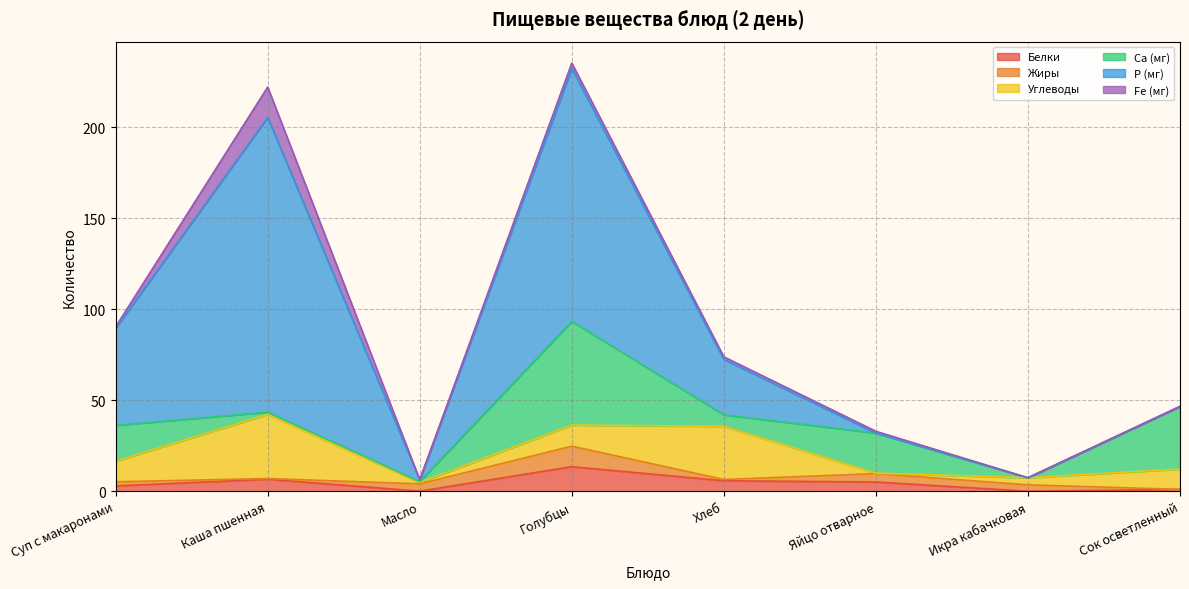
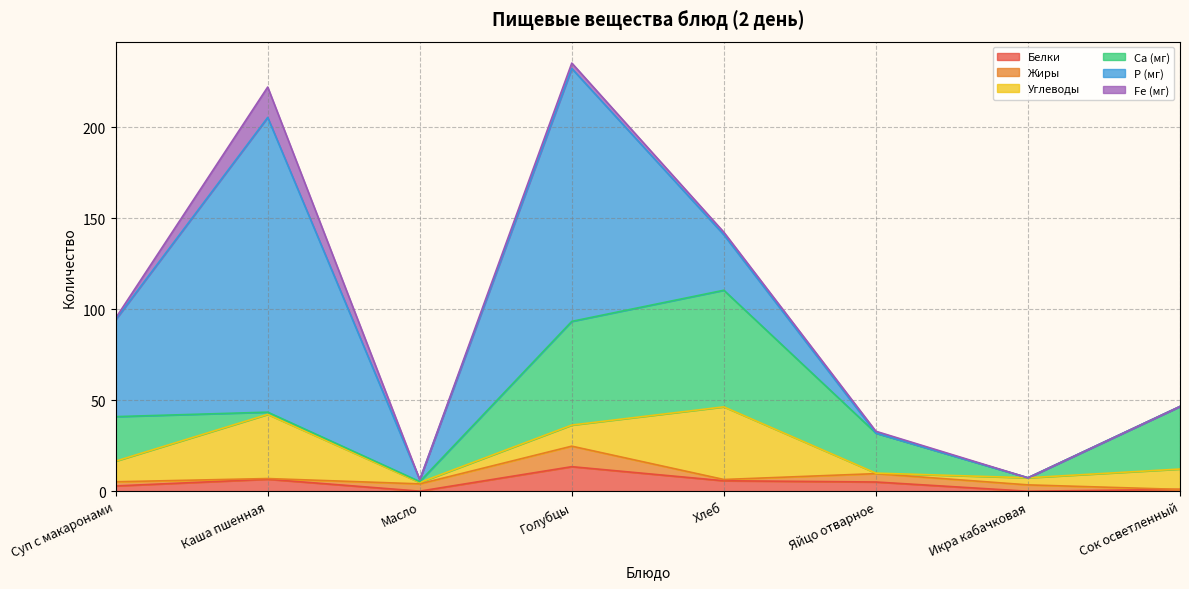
  {
    "Углеводы": {
      "Суп с макаронами": 11,
      "Голубцы": 12,
-     "Хлеб": 29,
+     "Хлеб": 40,
      "Сок осветленный": 11
    },
    "Ca (мг)": {
-     "Суп с макаронами": 20,
+     "Суп с макаронами": 24,
      "Голубцы": 57,
-     "Хлеб": 6
+     "Хлеб": 64
    },
    "P (мг)": {
      "Каша пшенная": 162,
      "Голубцы": 139,
      "Хлеб": 31
    },
    "Fe (мг)": {
      "Каша пшенная": 17,
      "Голубцы": 3,
      "Хлеб": 1
    }
  }
